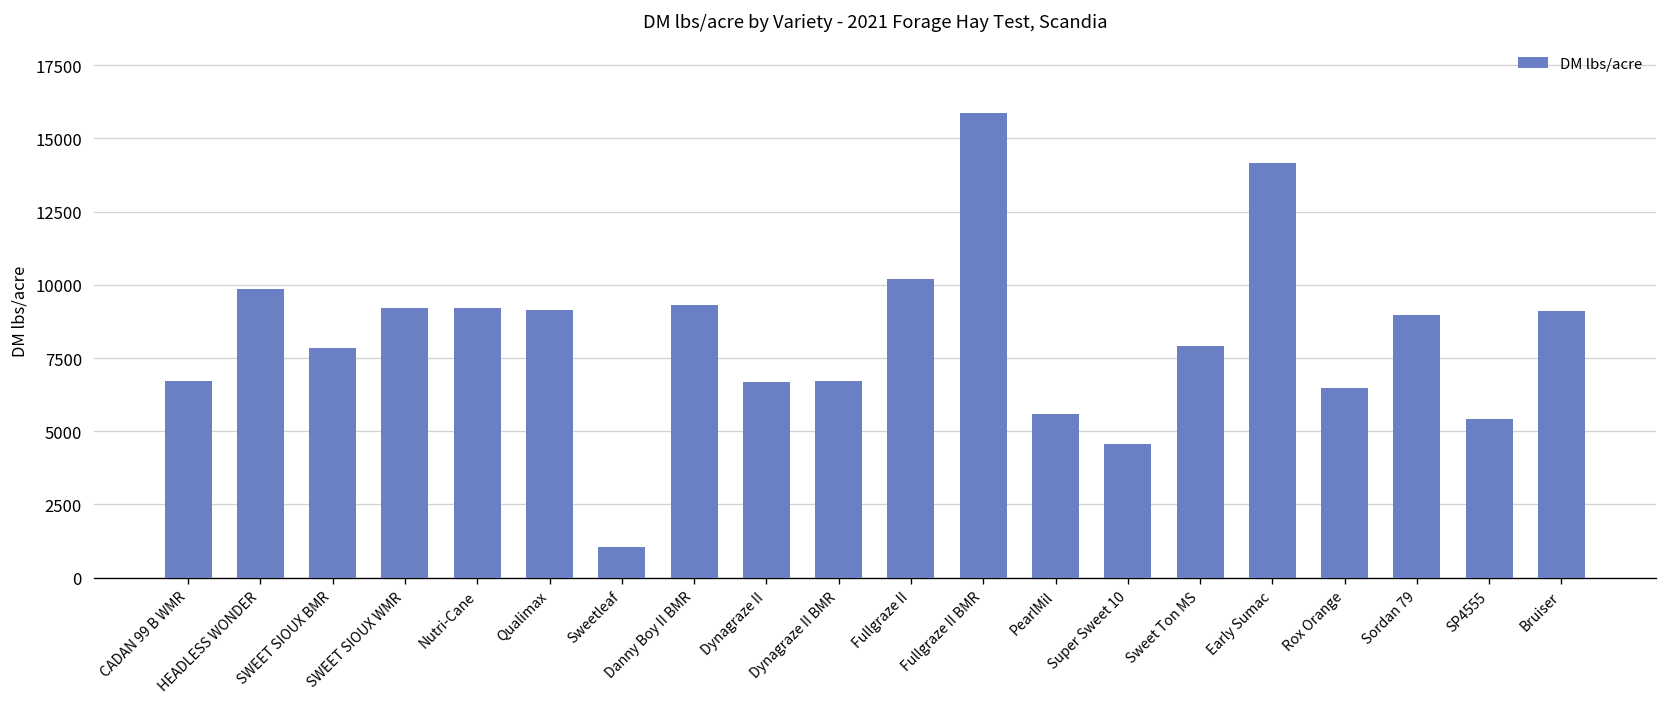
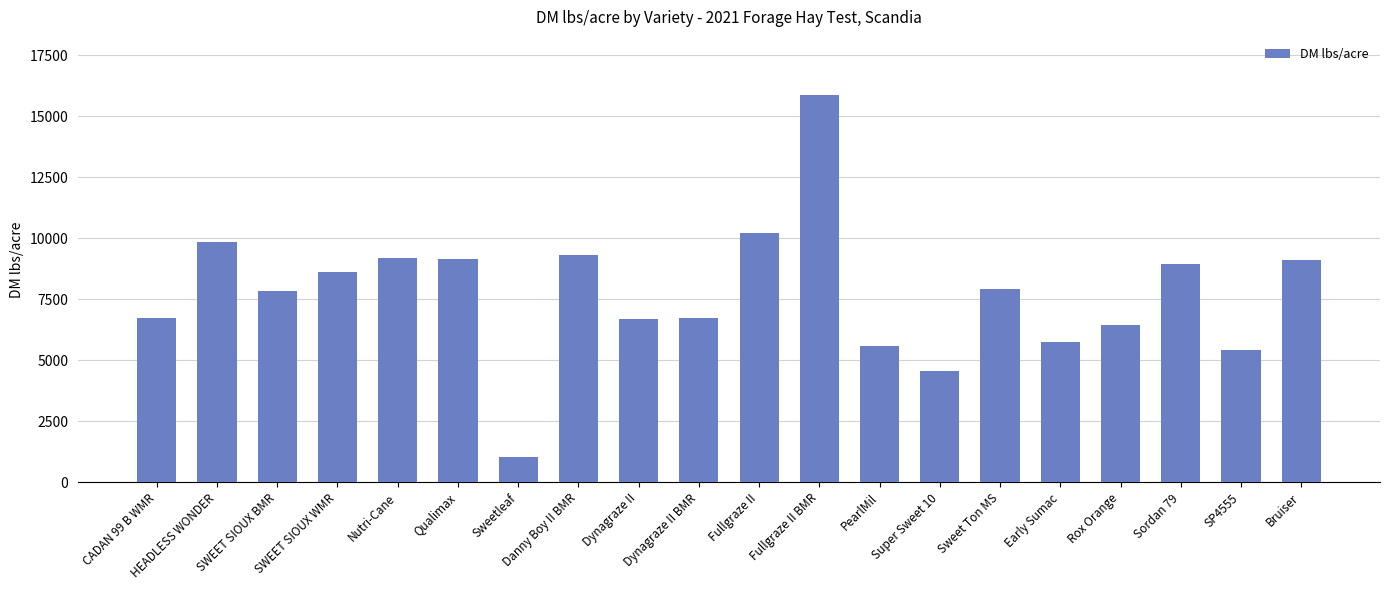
  {
    "CADAN 99 B WMR": 6700,
    "HEADLESS WONDER": 9900,
    "SWEET SIOUX BMR": 7800,
-   "SWEET SIOUX WMR": 9200,
+   "SWEET SIOUX WMR": 8600,
    "Nutri-Cane": 9200,
    "Qualimax": 9100,
    "Sweetleaf": 1000,
    "Danny Boy II BMR": 9300,
    "Dynagraze II": 6700,
    "Dynagraze II BMR": 6700,
    "Fullgraze II": 10200,
    "Fullgraze II BMR": 15900,
    "PearlMil": 5600,
    "Super Sweet 10": 4600,
    "Sweet Ton MS": 7900,
-   "Early Sumac": 14100,
+   "Early Sumac": 5700,
    "Rox Orange": 6500,
    "Sordan 79": 9000,
    "SP4555": 5400,
    "Bruiser": 9100
  }
